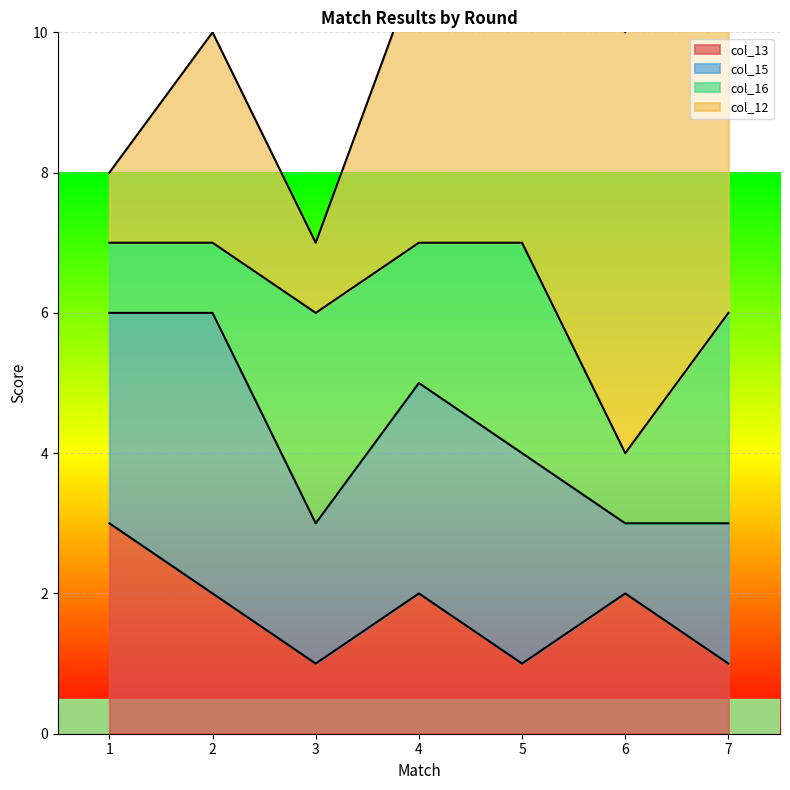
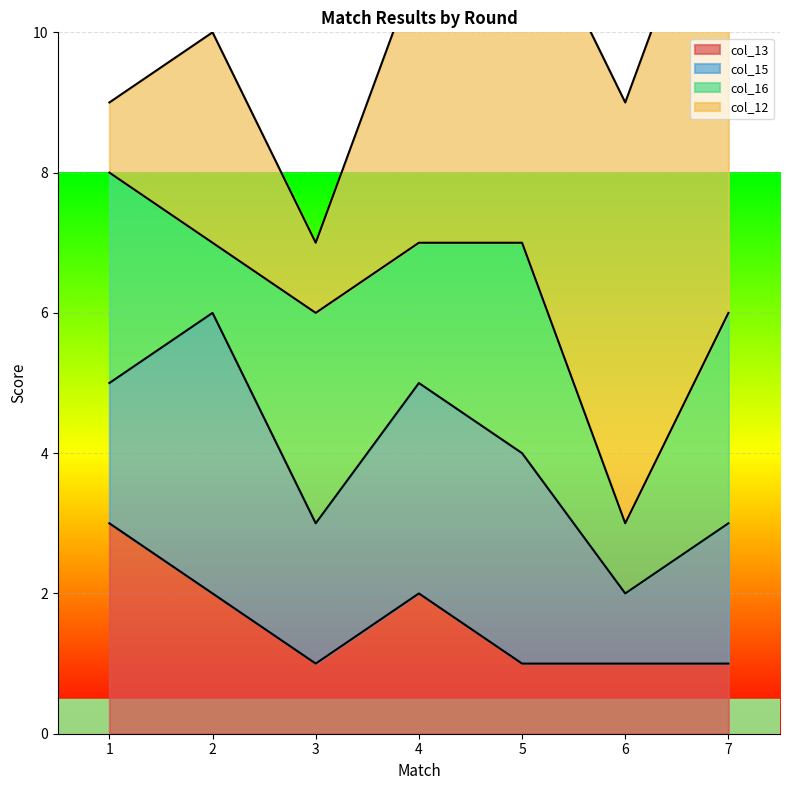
  {
    "col_13": {
      "1": 3,
      "2": 2,
      "3": 1,
      "4": 2,
      "5": 1,
-     "6": 2,
+     "6": 1,
      "7": 1
    },
    "col_15": {
-     "1": 3,
+     "1": 2,
      "2": 6,
      "3": 3,
      "4": 5,
      "5": 4,
      "7": 3
    },
    "col_16": {
-     "1": 1,
+     "1": 3,
      "2": 1,
      "3": 3,
      "4": 2,
      "5": 3,
      "6": 1,
      "7": 3
    },
    "col_12": {
      "1": 1,
      "2": 3,
      "3": 1,
      "6": 6
    }
  }
